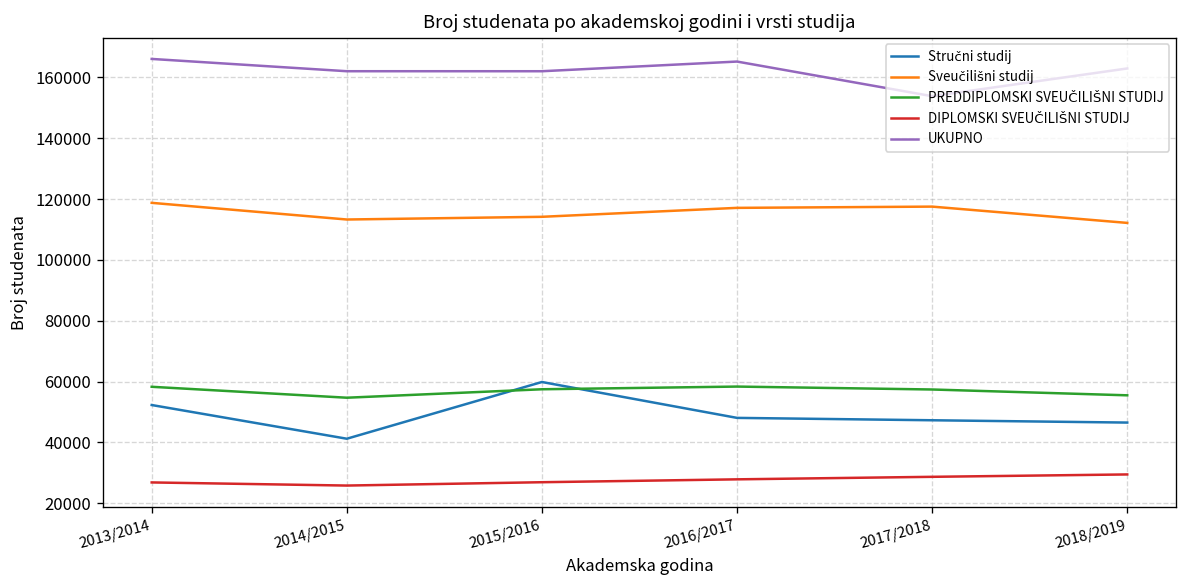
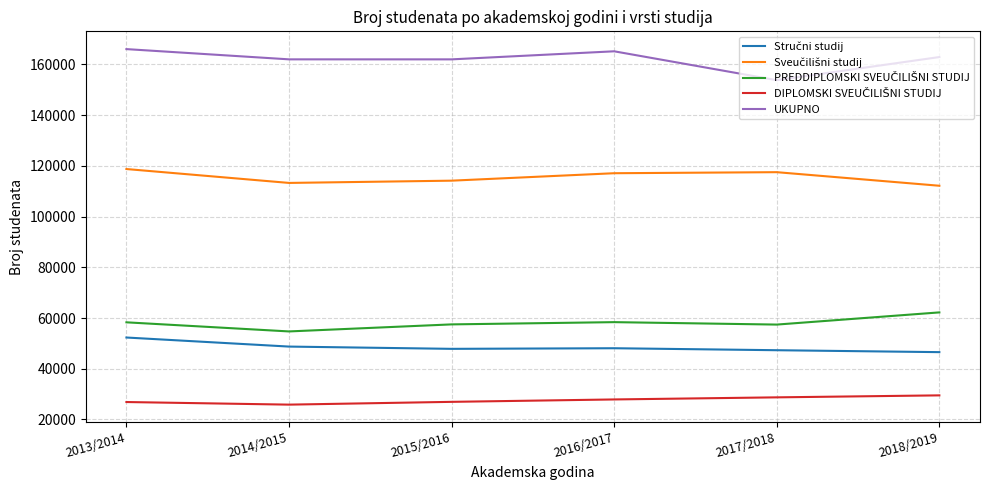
  {
    "Stručni studij": {
      "2013/2014": 52000,
-     "2014/2015": 41000,
-     "2015/2016": 60000,
+     "2014/2015": 49000,
+     "2015/2016": 48000,
      "2016/2017": 48000,
      "2017/2018": 47000,
      "2018/2019": 47000
    },
    "Sveučilišni studij": {
      "2013/2014": 119000,
      "2014/2015": 113000,
      "2015/2016": 114000,
      "2016/2017": 117000,
      "2017/2018": 118000,
      "2018/2019": 112000
    },
    "PREDDIPLOMSKI SVEUČILIŠNI STUDIJ": {
      "2013/2014": 58000,
      "2014/2015": 55000,
      "2015/2016": 57000,
      "2016/2017": 58000,
      "2017/2018": 57000,
-     "2018/2019": 56000
+     "2018/2019": 62000
    },
    "DIPLOMSKI SVEUČILIŠNI STUDIJ": {
      "2013/2014": 27000,
      "2014/2015": 26000,
      "2015/2016": 27000,
      "2016/2017": 28000,
      "2017/2018": 29000,
      "2018/2019": 29000
    },
    "UKUPNO": {
      "2013/2014": 166000,
      "2014/2015": 162000,
      "2015/2016": 162000,
      "2016/2017": 165000
    }
  }
